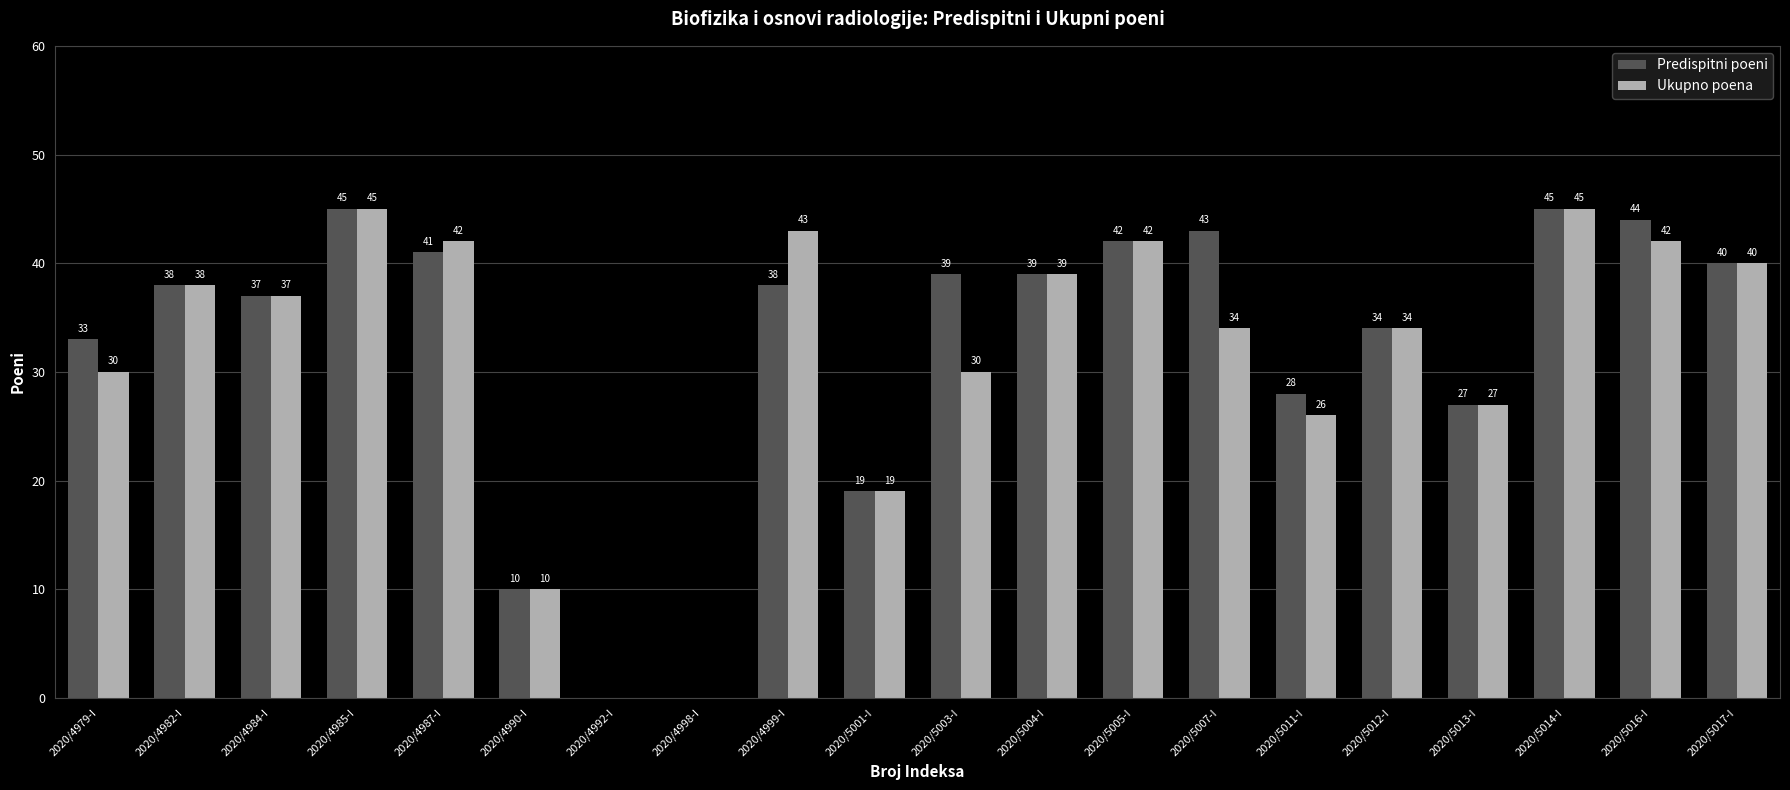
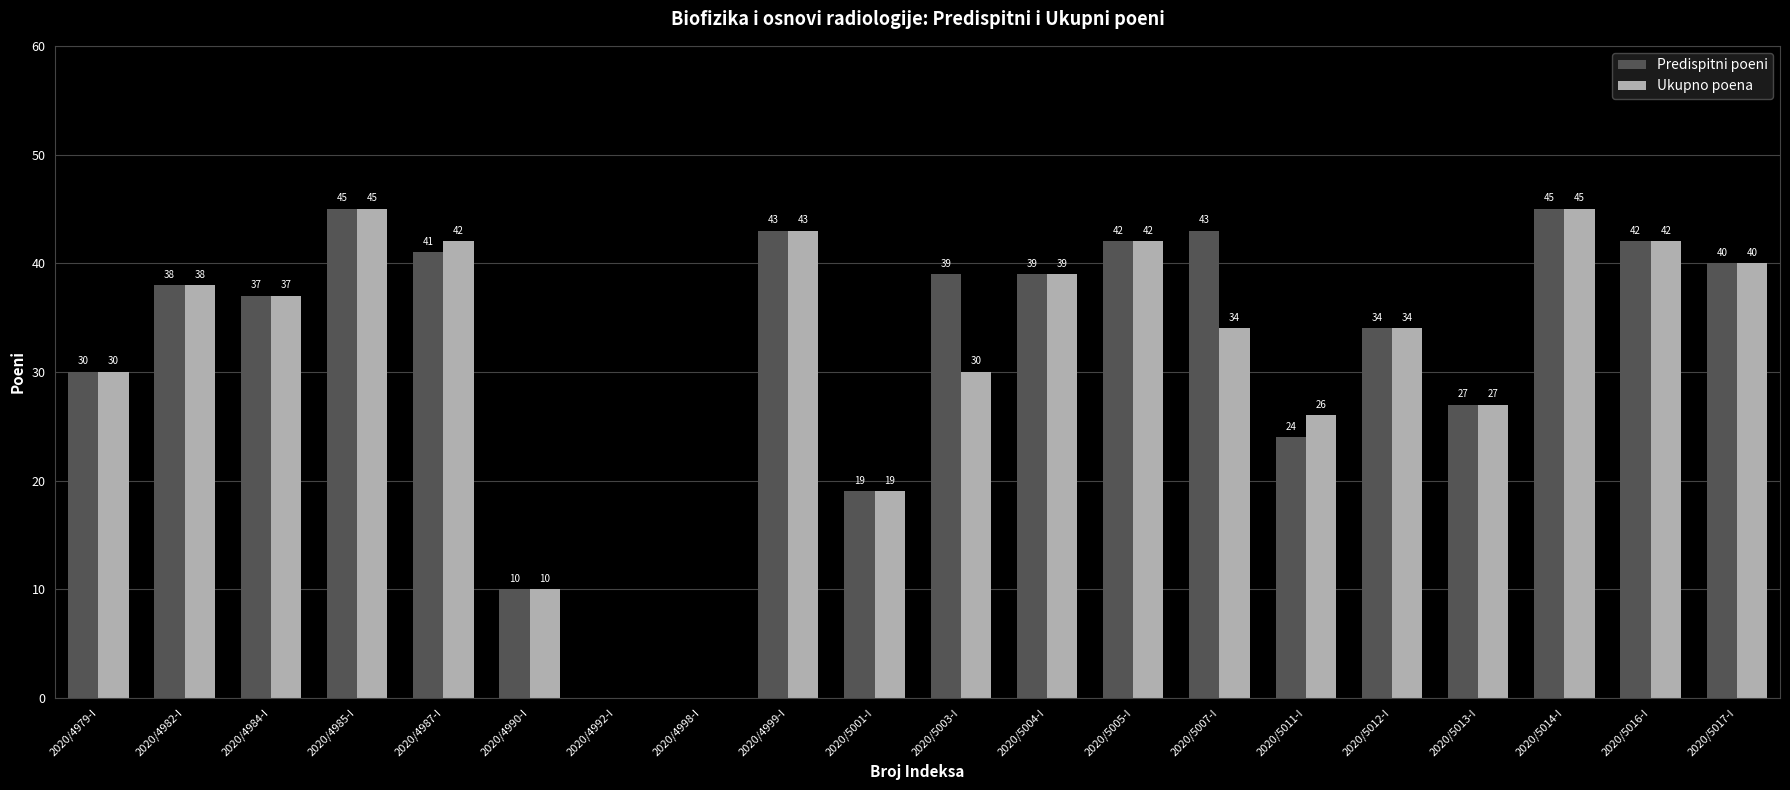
  {
    "Predispitni poeni": {
-     "2020/4979-I": 33,
+     "2020/4979-I": 30,
      "2020/4982-I": 38,
      "2020/4984-I": 37,
      "2020/4985-I": 45,
      "2020/4987-I": 41,
      "2020/4990-I": 10,
-     "2020/4999-I": 38,
+     "2020/4999-I": 43,
      "2020/5001-I": 19,
      "2020/5003-I": 39,
      "2020/5004-I": 39,
      "2020/5005-I": 42,
      "2020/5007-I": 43,
-     "2020/5011-I": 28,
+     "2020/5011-I": 24,
      "2020/5012-I": 34,
      "2020/5013-I": 27,
      "2020/5014-I": 45,
-     "2020/5016-I": 44,
+     "2020/5016-I": 42,
      "2020/5017-I": 40
    },
    "Ukupno poena": {
      "2020/4979-I": 30,
      "2020/4982-I": 38,
      "2020/4984-I": 37,
      "2020/4985-I": 45,
      "2020/4987-I": 42,
      "2020/4990-I": 10,
      "2020/4999-I": 43,
      "2020/5001-I": 19,
      "2020/5003-I": 30,
      "2020/5004-I": 39,
      "2020/5005-I": 42,
      "2020/5007-I": 34,
      "2020/5011-I": 26,
      "2020/5012-I": 34,
      "2020/5013-I": 27,
      "2020/5014-I": 45,
      "2020/5016-I": 42,
      "2020/5017-I": 40
    }
  }
